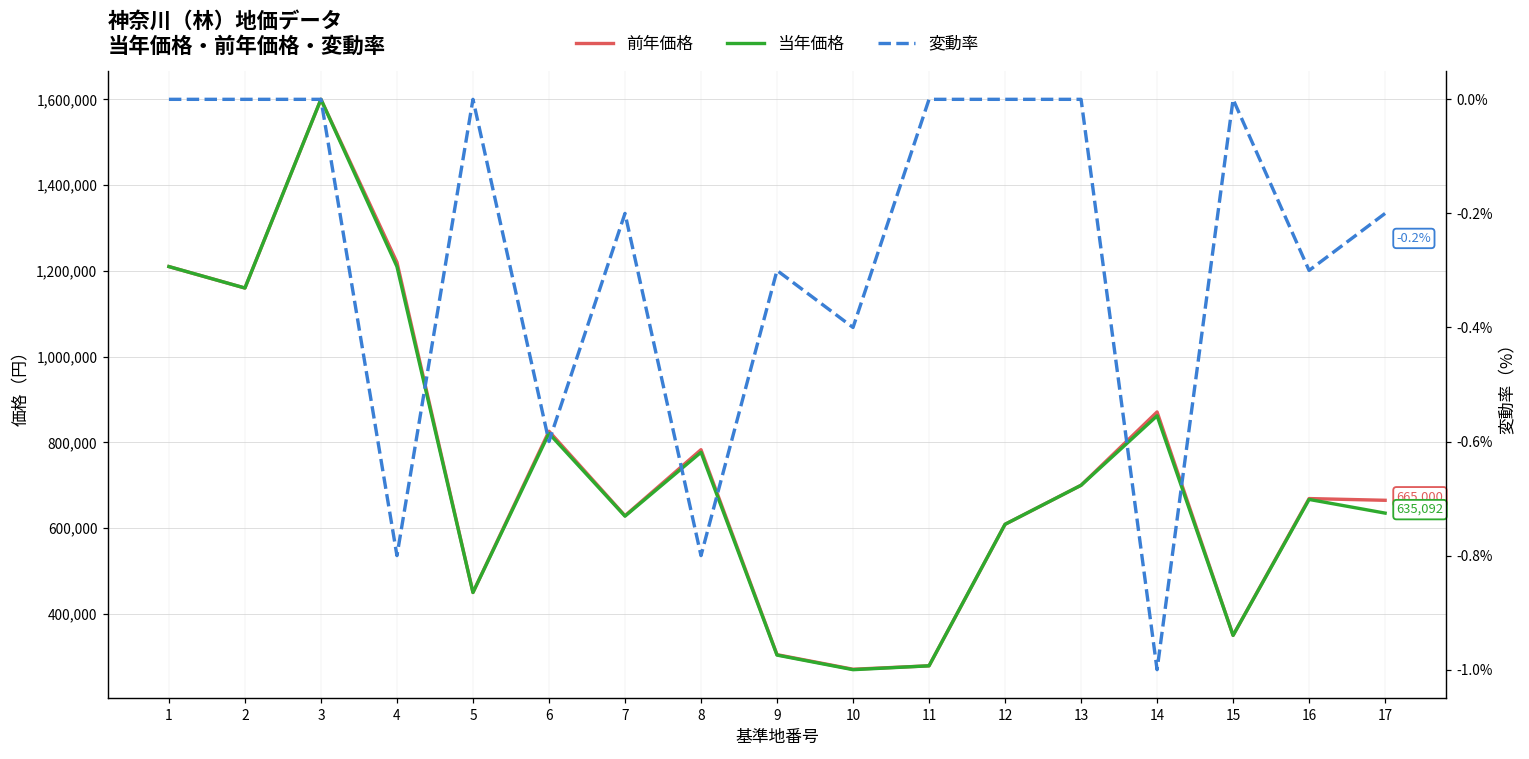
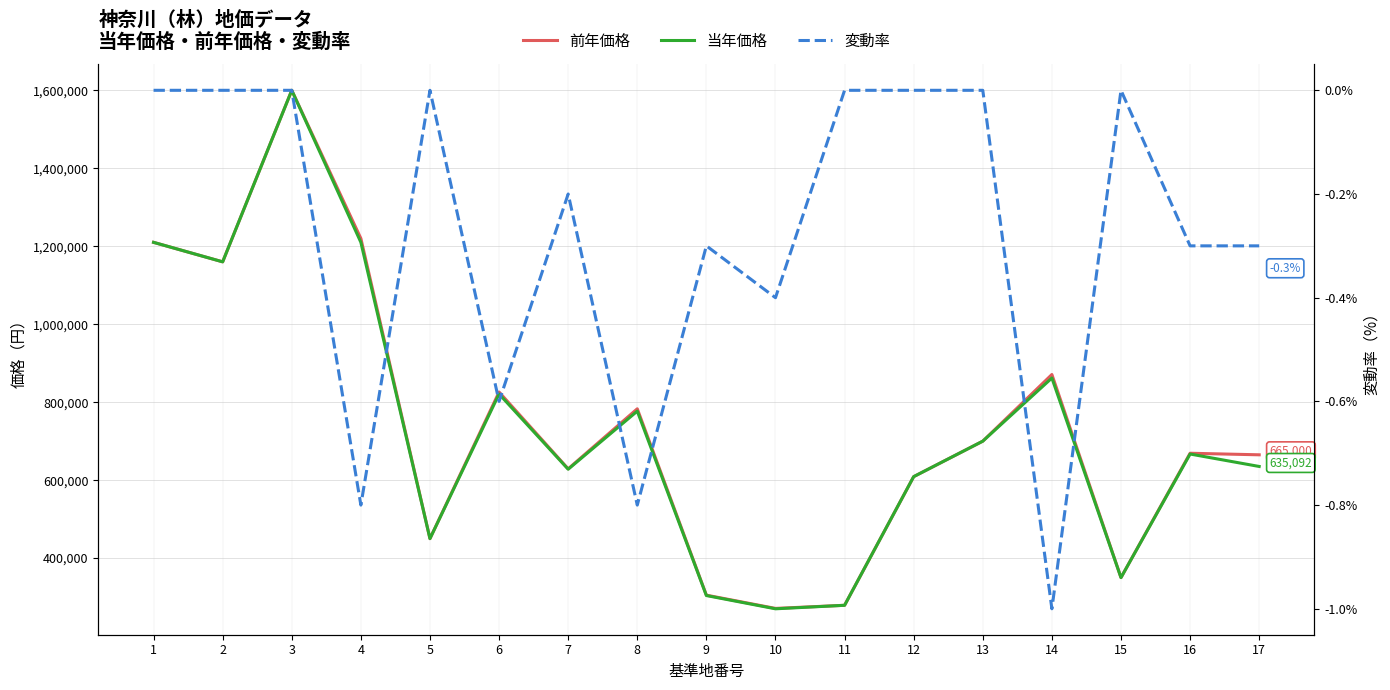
  {
    "変動率": {
-     "17": "-0.2%"
+     "17": "-0.3%"
    }
  }
